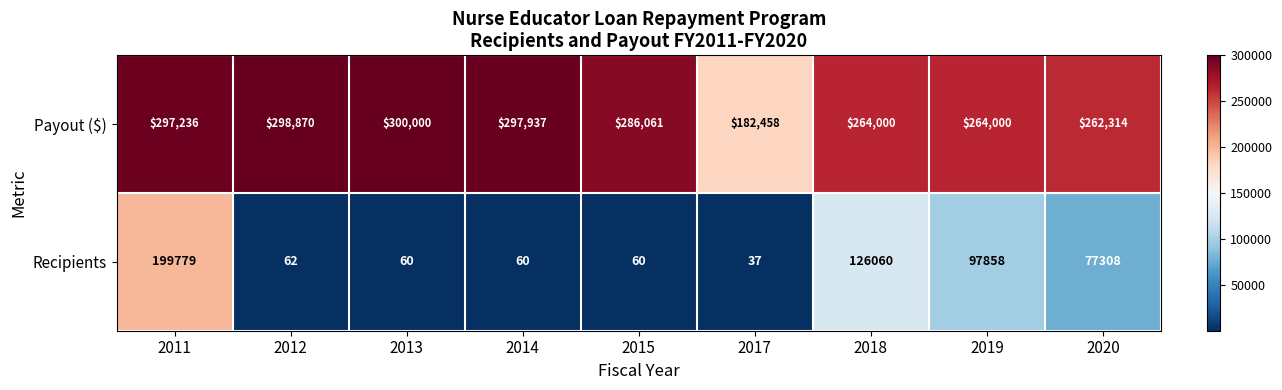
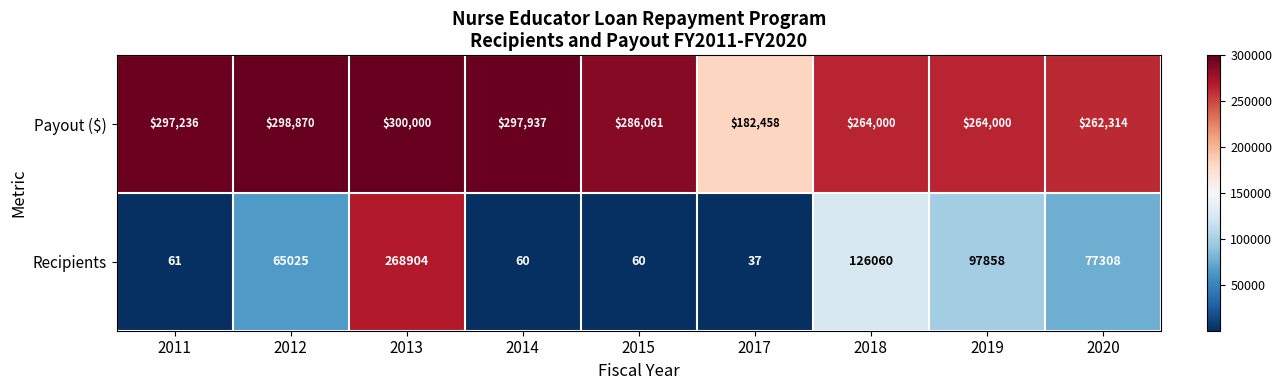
  {
    "Payout ($)": {
      "2011": "$297,236",
      "2012": "$298,870",
      "2013": "$300,000",
      "2014": "$297,937",
      "2015": "$286,061",
      "2017": "$182,458",
      "2018": "$264,000",
      "2019": "$264,000",
      "2020": "$262,314"
    },
    "Recipients": {
-     "2011": "199779",
-     "2012": "62",
-     "2013": "60",
+     "2011": "61",
+     "2012": "65025",
+     "2013": "268904",
      "2014": "60",
      "2015": "60",
      "2017": "37",
      "2018": "126060",
      "2019": "97858",
      "2020": "77308"
    }
  }
